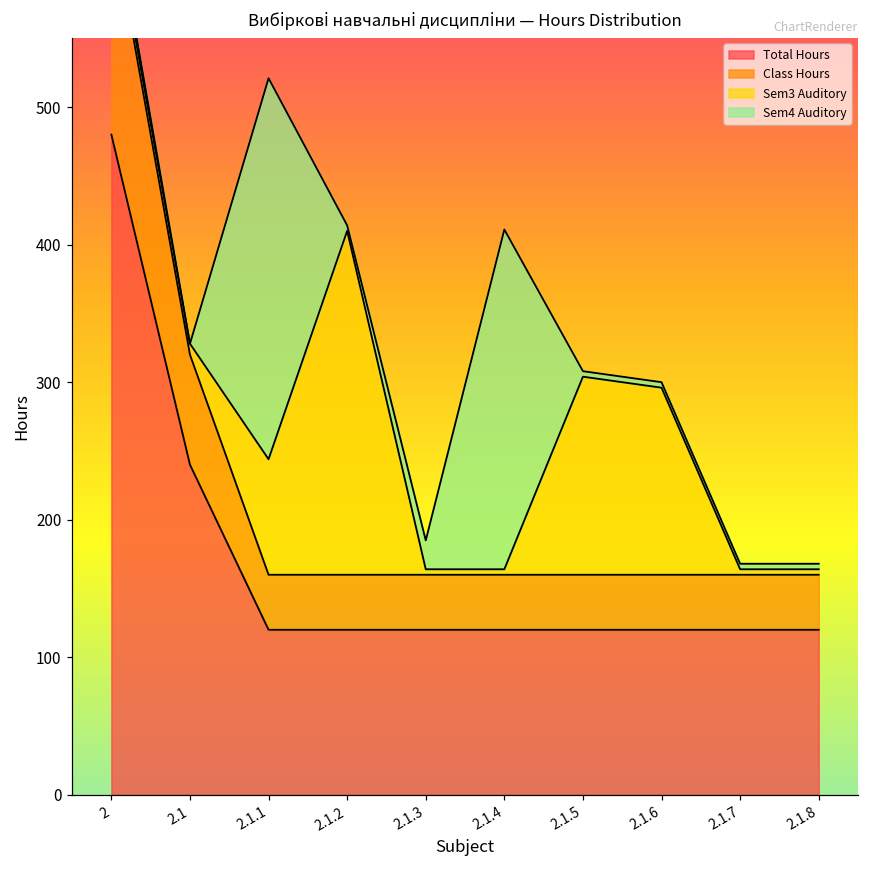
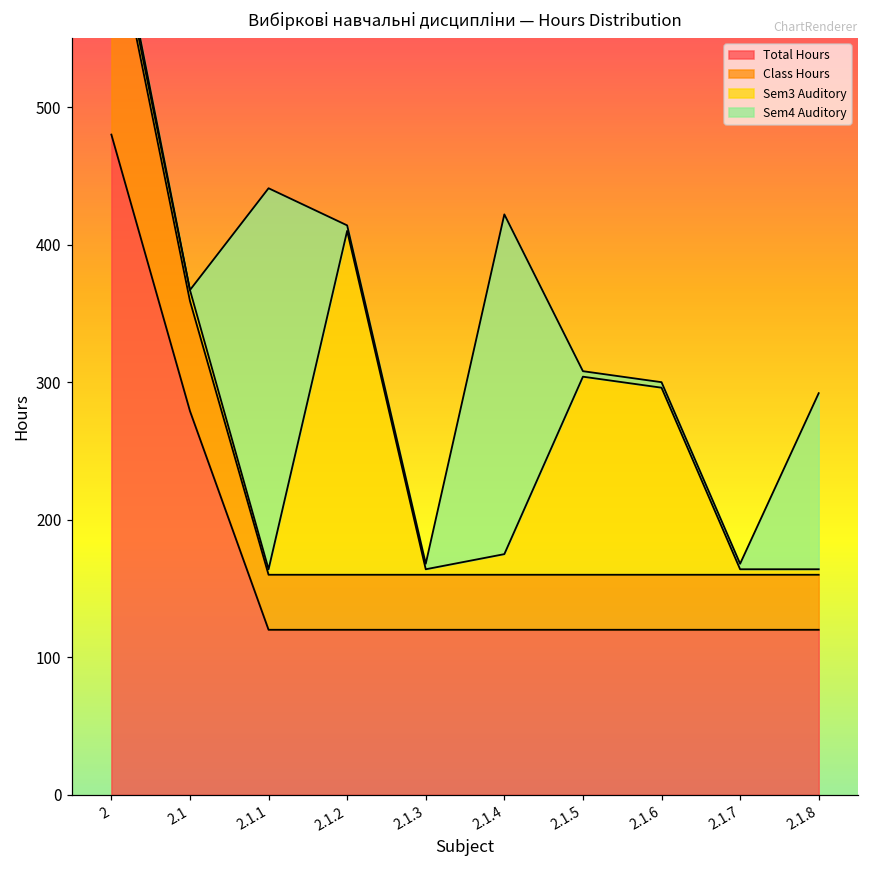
  {
    "Total Hours": {
      "2": 480,
-     "2.1": 240,
+     "2.1": 279,
      "2.1.1": 120,
      "2.1.2": 120,
      "2.1.3": 120,
      "2.1.4": 120,
      "2.1.5": 120,
      "2.1.6": 120,
      "2.1.7": 120,
      "2.1.8": 120
    },
    "Class Hours": {
      "2.1": 80,
      "2.1.1": 40,
      "2.1.2": 40,
      "2.1.3": 40,
      "2.1.4": 40,
      "2.1.5": 40,
      "2.1.6": 40,
      "2.1.7": 40,
      "2.1.8": 40
    },
    "Sem3 Auditory": {
-     "2.1.1": 84,
+     "2.1.1": 4,
      "2.1.2": 250,
      "2.1.3": 4,
-     "2.1.4": 4,
+     "2.1.4": 15,
      "2.1.5": 144,
      "2.1.6": 136,
      "2.1.7": 4,
      "2.1.8": 4
    },
    "Sem4 Auditory": {
      "2.1.1": 277,
      "2.1.2": 4,
-     "2.1.3": 21,
+     "2.1.3": 4,
      "2.1.4": 247,
      "2.1.5": 4,
      "2.1.6": 4,
      "2.1.7": 4,
-     "2.1.8": 4
+     "2.1.8": 128
    }
  }
